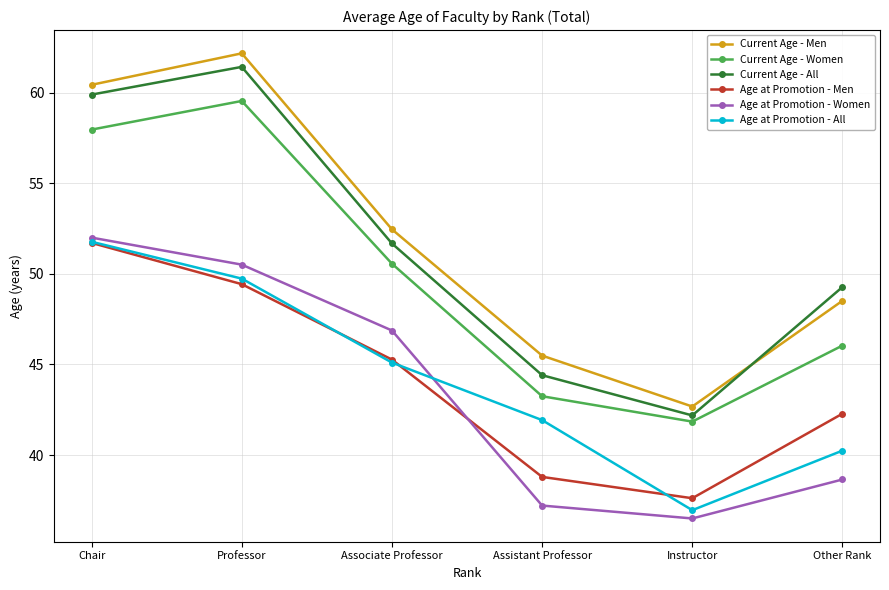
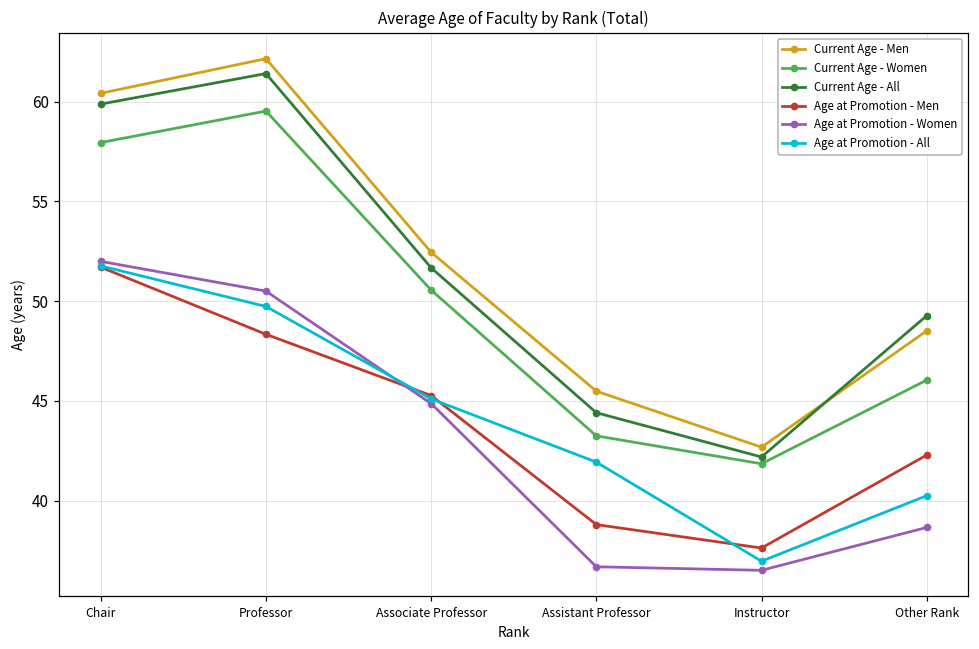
  {
    "Current Age - Men": {
      "Chair": 60.4,
      "Professor": 62.2,
      "Associate Professor": 52.5,
      "Assistant Professor": 45.5,
      "Instructor": 42.7,
      "Other Rank": 48.5
    },
    "Current Age - Women": {
      "Chair": 58.0,
      "Professor": 59.5,
      "Associate Professor": 50.6,
      "Assistant Professor": 43.2,
      "Instructor": 41.8,
      "Other Rank": 46.0
    },
    "Current Age - All": {
      "Chair": 59.9,
      "Professor": 61.4,
      "Associate Professor": 51.7,
      "Assistant Professor": 44.4,
      "Instructor": 42.2,
      "Other Rank": 49.3
    },
    "Age at Promotion - Men": {
-     "Professor": 49.4,
+     "Professor": 48.3,
      "Associate Professor": 45.3,
      "Assistant Professor": 38.8,
      "Instructor": 37.6,
      "Other Rank": 42.3
    },
    "Age at Promotion - Women": {
      "Chair": 52.0,
      "Professor": 50.5,
-     "Associate Professor": 46.9,
-     "Assistant Professor": 37.2,
+     "Associate Professor": 44.9,
+     "Assistant Professor": 36.7,
      "Instructor": 36.5,
      "Other Rank": 38.7
    },
    "Age at Promotion - All": {
      "Professor": 49.7,
      "Associate Professor": 45.1,
      "Assistant Professor": 41.9,
      "Instructor": 37.0,
      "Other Rank": 40.2
    }
  }
